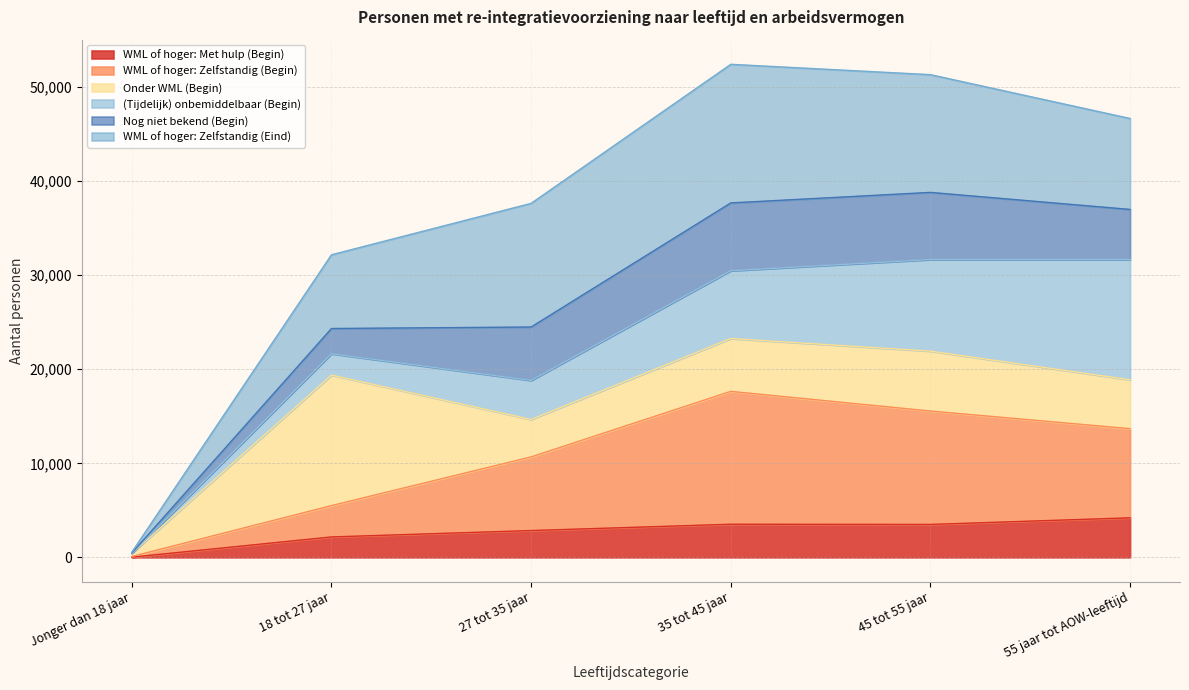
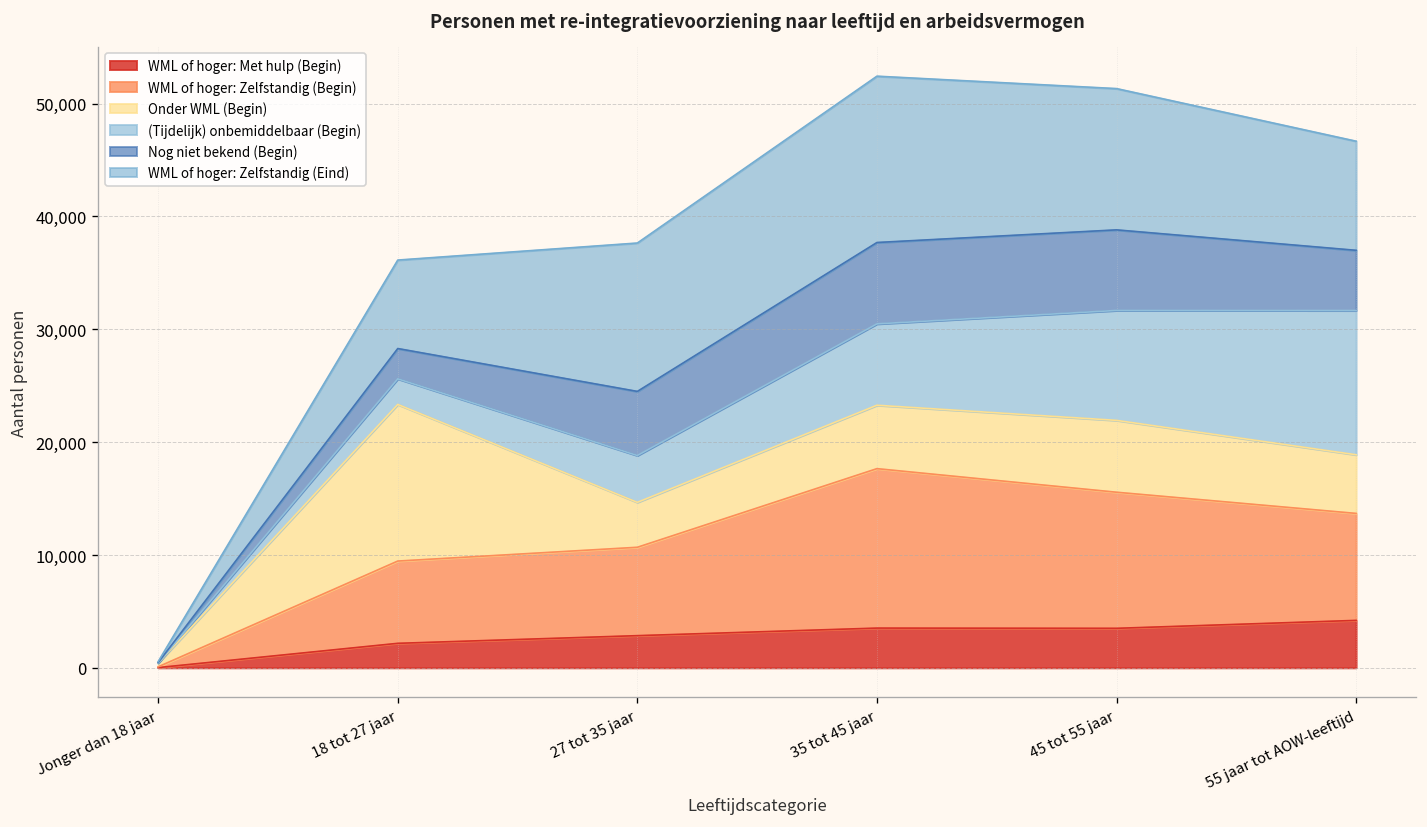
  {
    "WML of hoger: Met hulp (Begin)": {
      "18 tot 27 jaar": "2,000",
      "27 tot 35 jaar": "3,000",
      "35 tot 45 jaar": "4,000",
      "45 tot 55 jaar": "4,000",
      "55 jaar tot AOW-leeftijd": "4,000"
    },
    "WML of hoger: Zelfstandig (Begin)": {
-     "18 tot 27 jaar": "3,000",
+     "18 tot 27 jaar": "7,000",
      "27 tot 35 jaar": "8,000",
      "35 tot 45 jaar": "14,000",
      "45 tot 55 jaar": "12,000",
      "55 jaar tot AOW-leeftijd": "9,000"
    },
    "Onder WML (Begin)": {
      "18 tot 27 jaar": "14,000",
      "27 tot 35 jaar": "4,000",
      "35 tot 45 jaar": "6,000",
      "45 tot 55 jaar": "6,000",
      "55 jaar tot AOW-leeftijd": "5,000"
    },
    "Nog niet bekend (Begin)": {
      "18 tot 27 jaar": "3,000",
      "27 tot 35 jaar": "6,000",
      "35 tot 45 jaar": "7,000",
      "45 tot 55 jaar": "7,000",
      "55 jaar tot AOW-leeftijd": "5,000"
    }
  }
